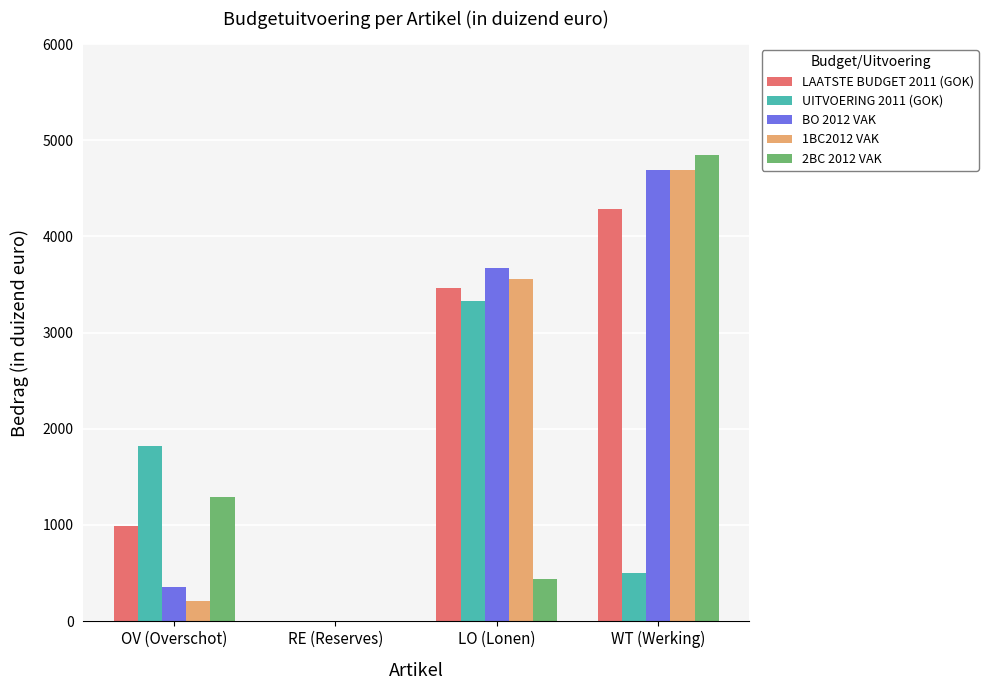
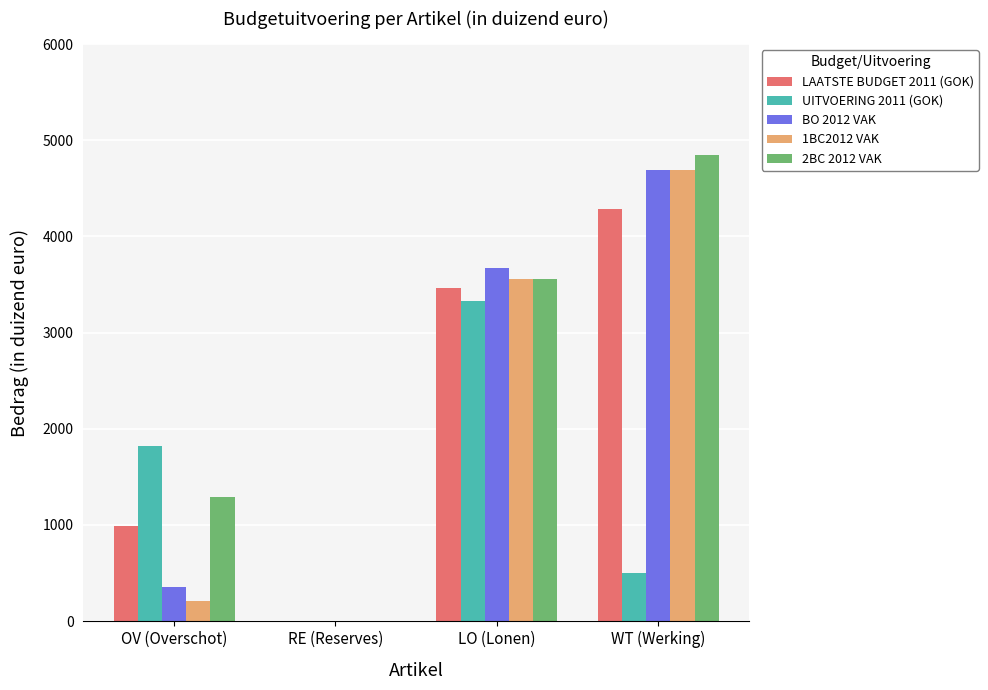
  {
    "UITVOERING 2011 (GOK)": {
      "OV (Overschot)": 1800,
      "RE (Reserves)": 0,
      "LO (Lonen)": 3300,
      "WT (Werking)": 500
    },
    "BO 2012 VAK": {
      "OV (Overschot)": 400,
      "RE (Reserves)": 0,
      "LO (Lonen)": 3700,
      "WT (Werking)": 4700
    },
    "2BC 2012 VAK": {
      "OV (Overschot)": 1300,
      "RE (Reserves)": 0,
-     "LO (Lonen)": 400,
+     "LO (Lonen)": 3600,
      "WT (Werking)": 4800
    }
  }
